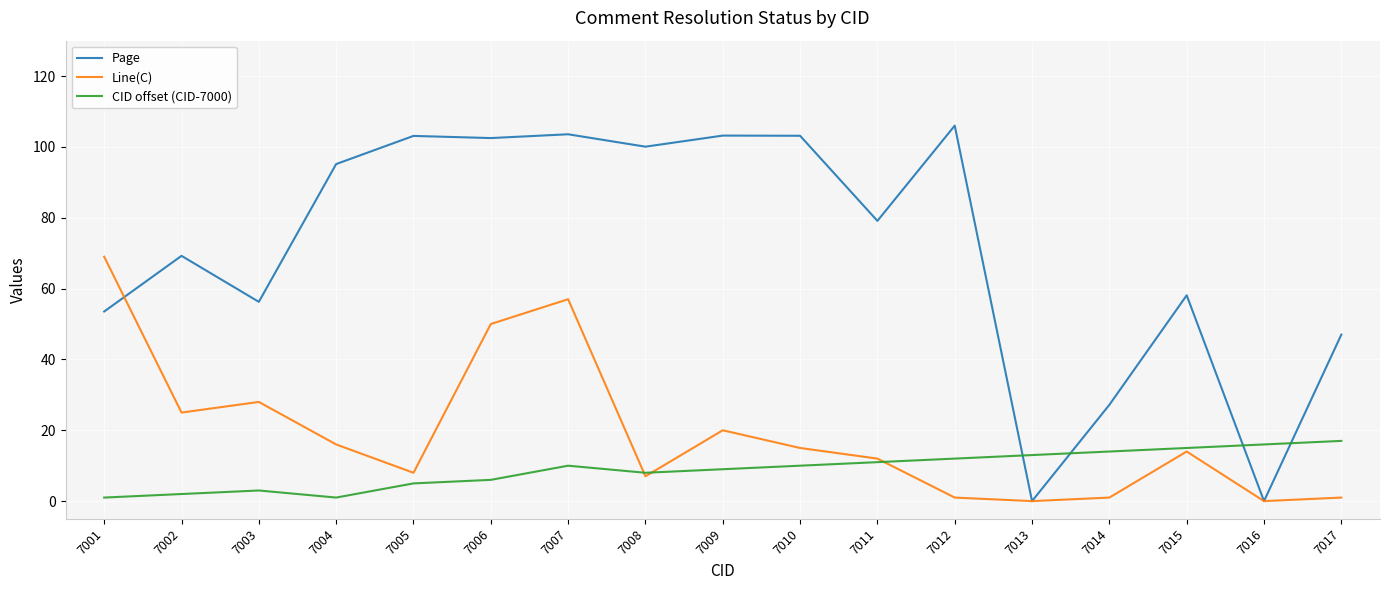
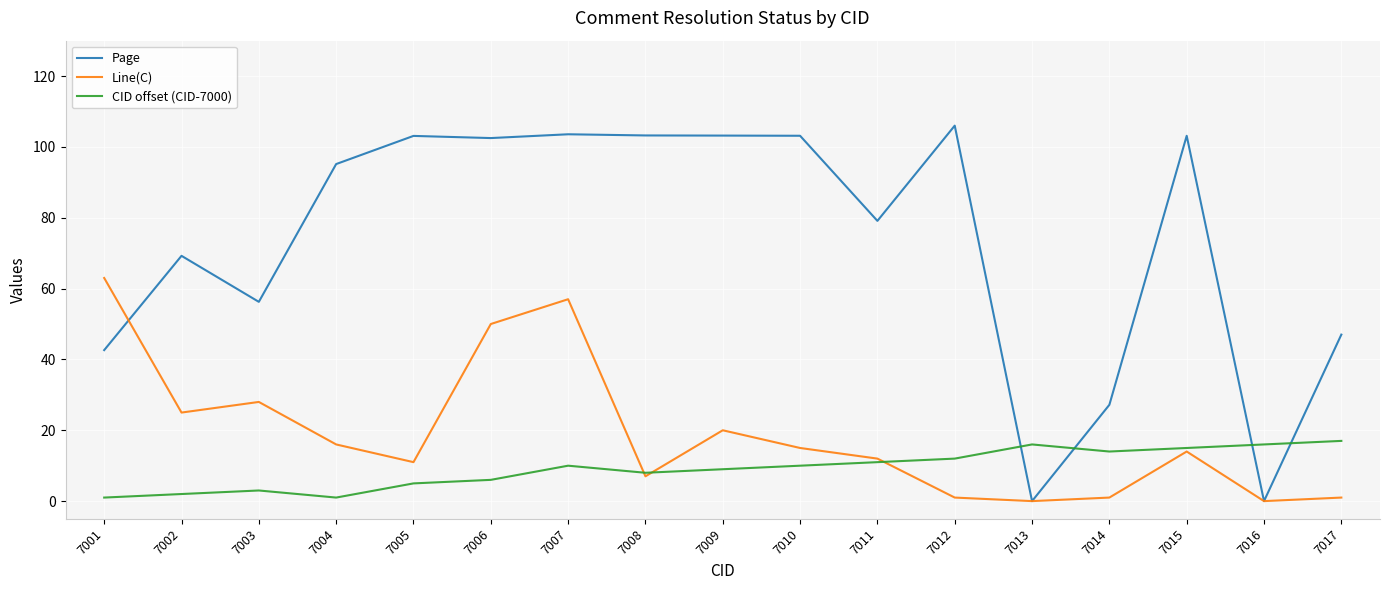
  {
    "Page": {
-     "7001": 54,
+     "7001": 43,
      "7002": 69,
      "7003": 56,
      "7004": 95,
      "7005": 103,
      "7006": 103,
      "7007": 104,
-     "7008": 100,
+     "7008": 103,
      "7009": 103,
      "7010": 103,
      "7011": 79,
      "7012": 106,
      "7014": 27,
-     "7015": 58,
+     "7015": 103,
      "7017": 47
    },
    "Line(C)": {
-     "7001": 69,
+     "7001": 63,
      "7002": 25,
      "7003": 28,
      "7004": 16,
-     "7005": 8,
+     "7005": 11,
      "7006": 50,
      "7007": 57,
      "7008": 7,
      "7009": 20,
      "7010": 15,
      "7011": 12,
      "7012": 1,
      "7014": 1,
      "7015": 14,
      "7017": 1
    },
    "CID offset (CID-7000)": {
      "7001": 1,
      "7002": 2,
      "7003": 3,
      "7004": 1,
      "7005": 5,
      "7006": 6,
      "7007": 10,
      "7008": 8,
      "7009": 9,
      "7010": 10,
      "7011": 11,
      "7012": 12,
-     "7013": 13,
+     "7013": 16,
      "7014": 14,
      "7015": 15,
      "7016": 16,
      "7017": 17
    }
  }
